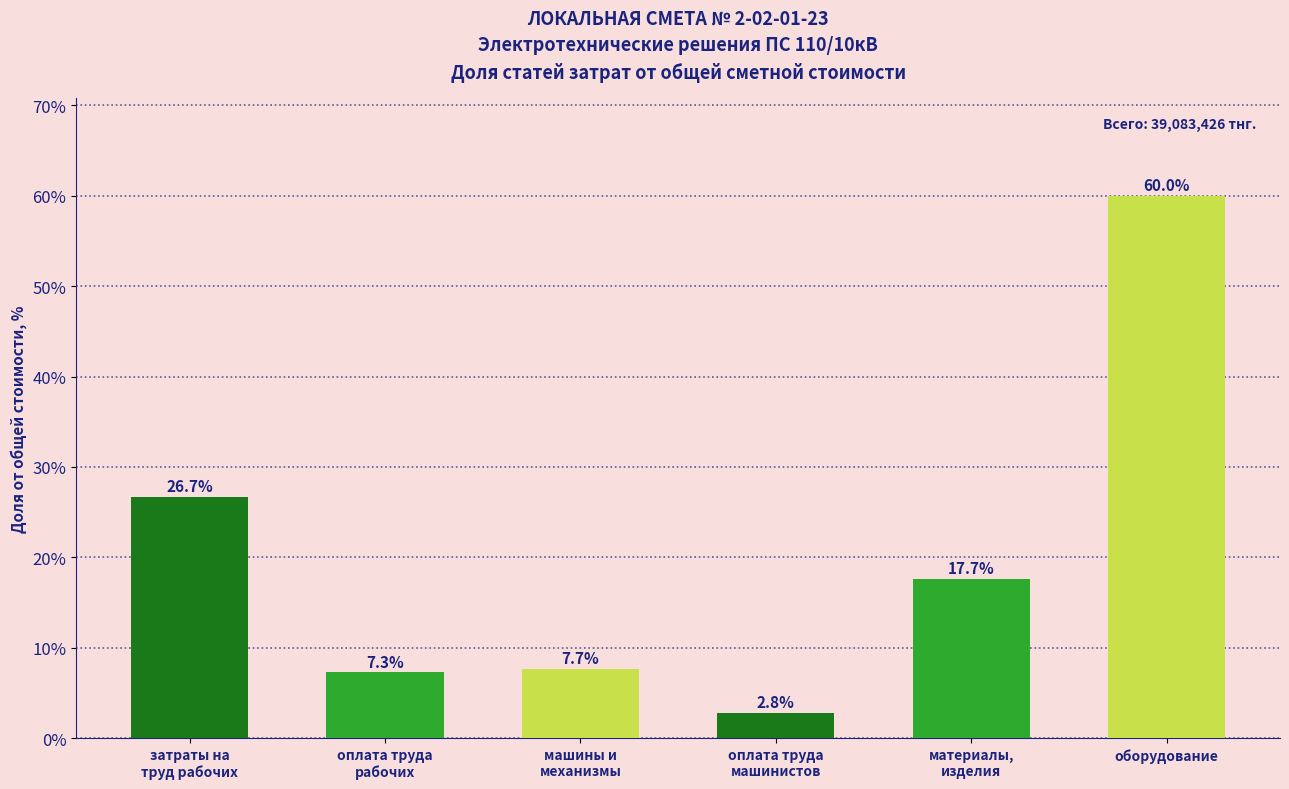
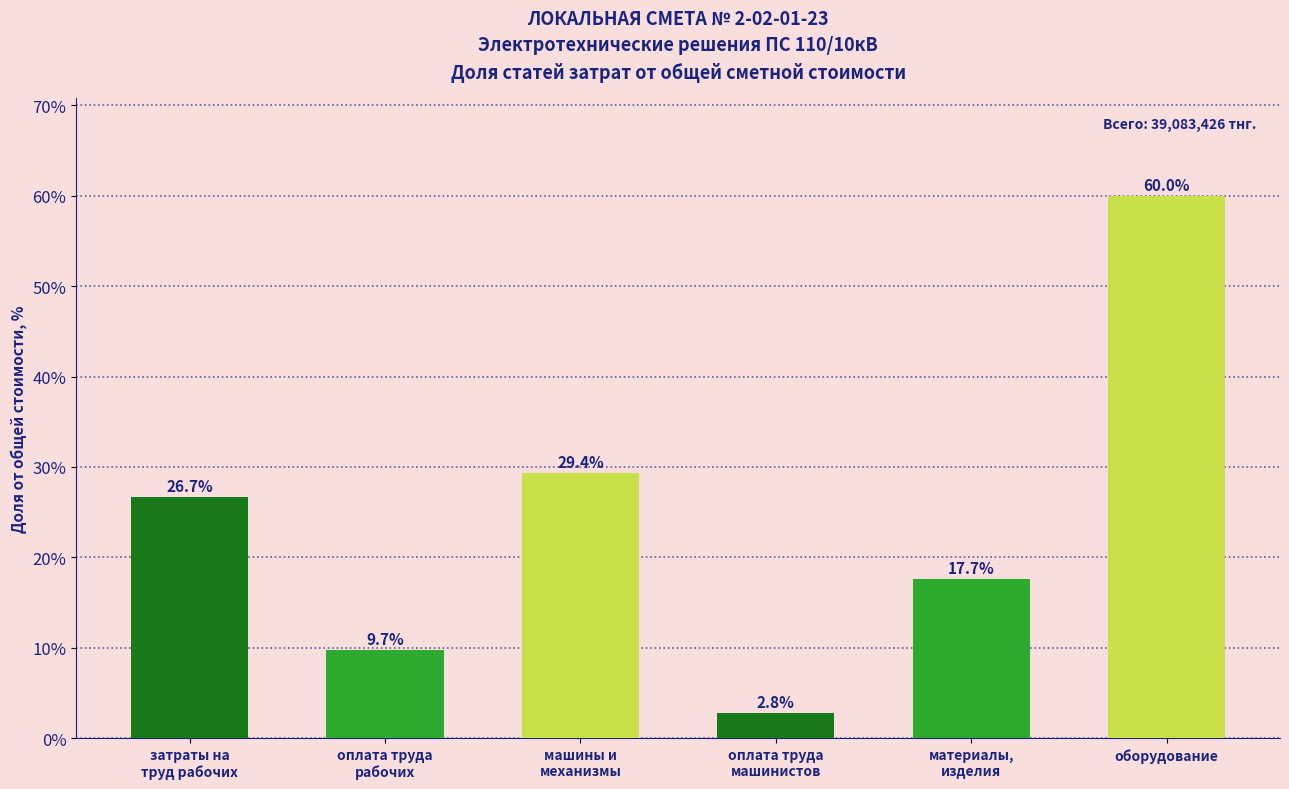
  {
    "затраты на труд рабочих": "26.7%",
-   "оплата труда рабочих": "7.3%",
-   "машины и механизмы": "7.7%",
+   "оплата труда рабочих": "9.7%",
+   "машины и механизмы": "29.4%",
    "оплата труда машинистов": "2.8%",
    "материалы, изделия": "17.7%",
    "оборудование": "60.0%"
  }
